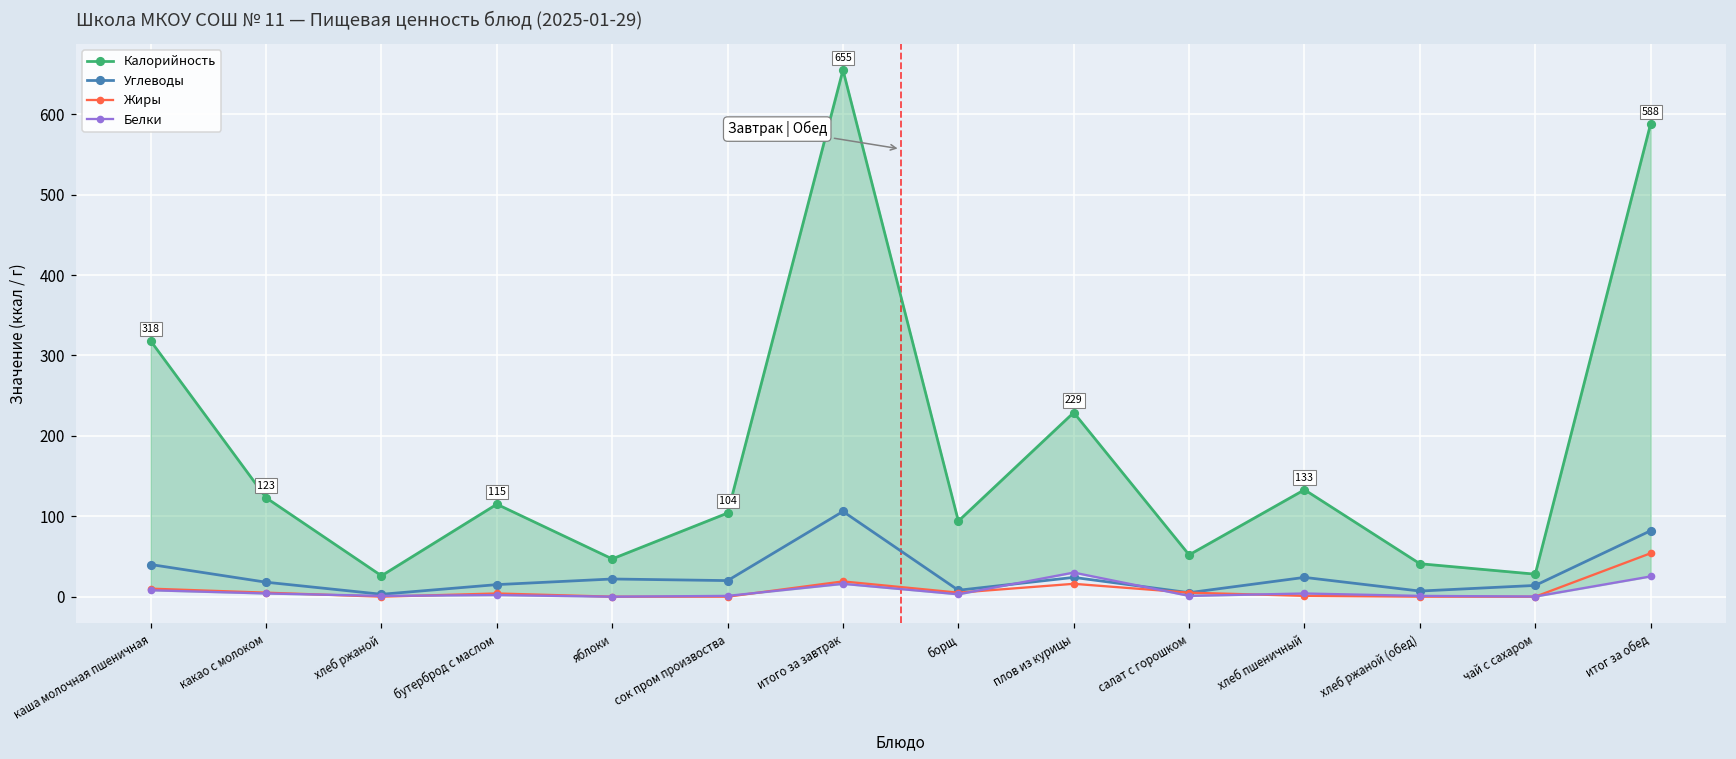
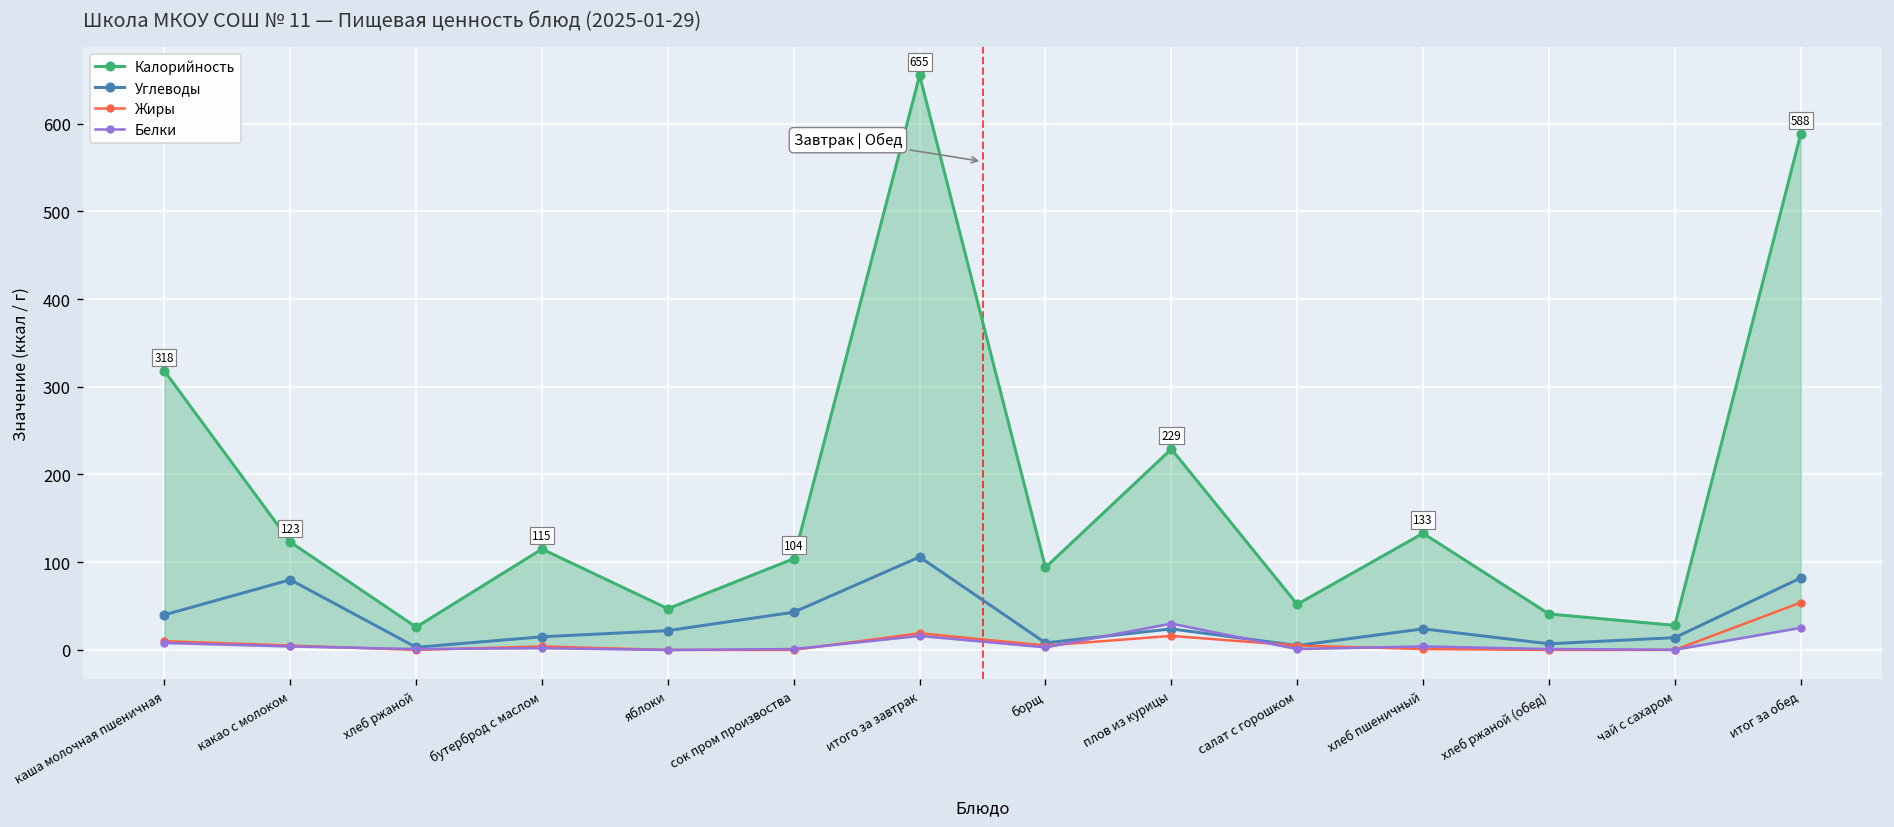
  {
    "Калорийность": {
      "хлеб ржаной": 30,
      "яблоки": 50,
      "борщ": 90,
      "салат с горошком": 50,
      "хлеб ржаной (обед)": 40,
      "чай с сахаром": 30
    },
    "Углеводы": {
      "каша молочная пшеничная": 40,
-     "какао с молоком": 20,
+     "какао с молоком": 80,
      "бутерброд с маслом": 20,
      "яблоки": 20,
-     "сок пром произвоства": 20,
+     "сок пром произвоства": 40,
      "итого за завтрак": 110,
      "плов из курицы": 20,
      "хлеб пшеничный": 20,
      "хлеб ржаной (обед)": 10,
      "чай с сахаром": 10,
      "итог за обед": 80
    },
    "Жиры": {
      "плов из курицы": 20,
      "итог за обед": 50
    },
    "Белки": {
      "плов из курицы": 30,
      "салат с горошком": 0,
      "итог за обед": 30
    }
  }
